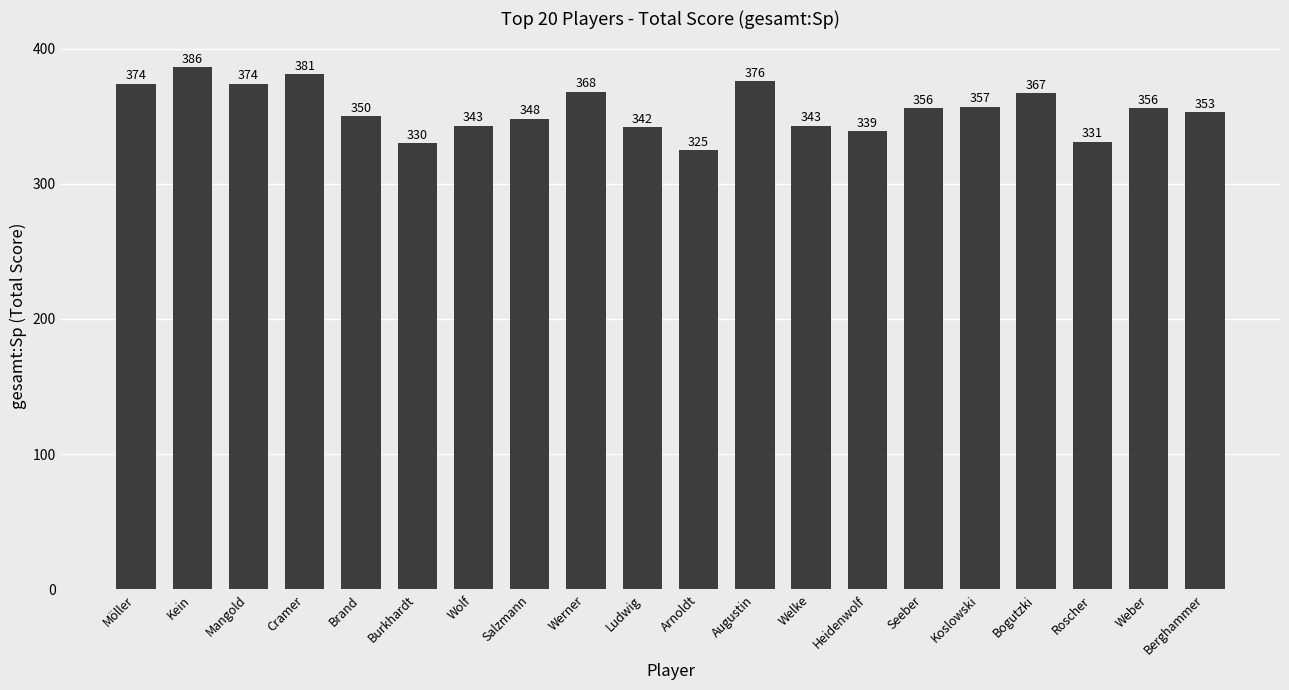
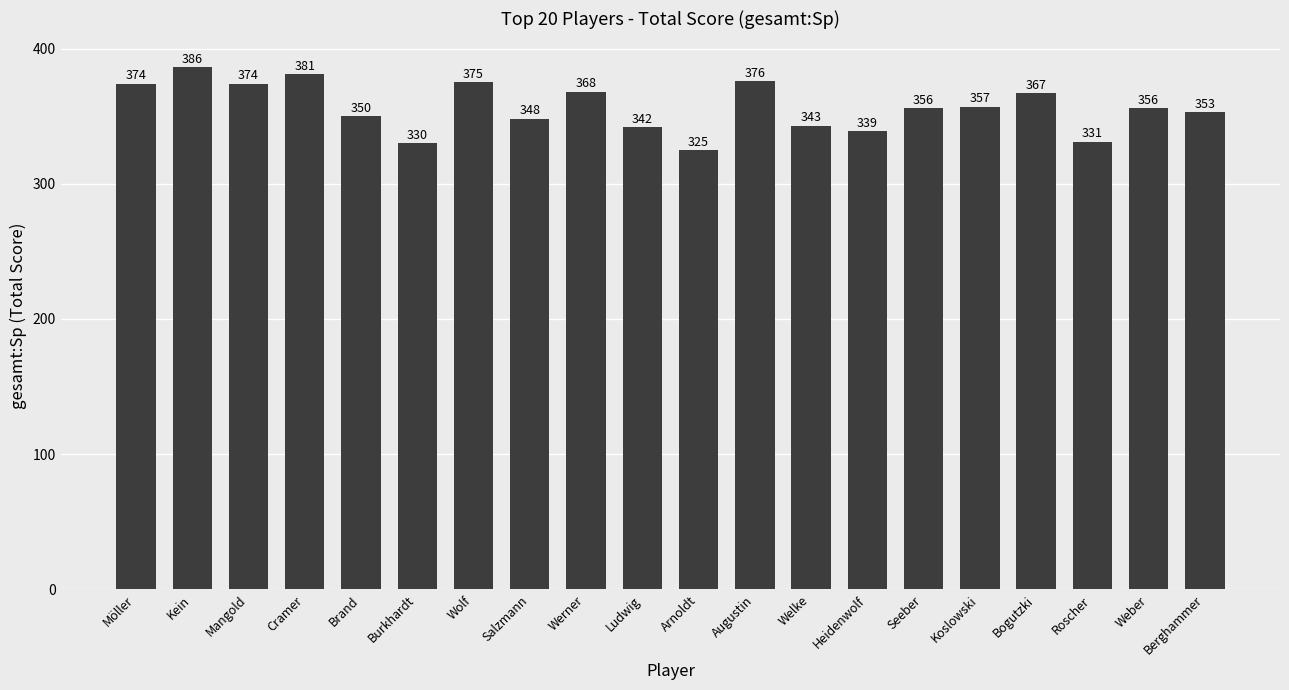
  {
    "Möller": 374,
    "Kein": 386,
    "Mangold": 374,
    "Cramer": 381,
    "Brand": 350,
    "Burkhardt": 330,
-   "Wolf": 343,
+   "Wolf": 375,
    "Salzmann": 348,
    "Werner": 368,
    "Ludwig": 342,
    "Arnoldt": 325,
    "Augustin": 376,
    "Welke": 343,
    "Heidenwolf": 339,
    "Seeber": 356,
    "Koslowski": 357,
    "Bogutzki": 367,
    "Roscher": 331,
    "Weber": 356,
    "Berghammer": 353
  }
